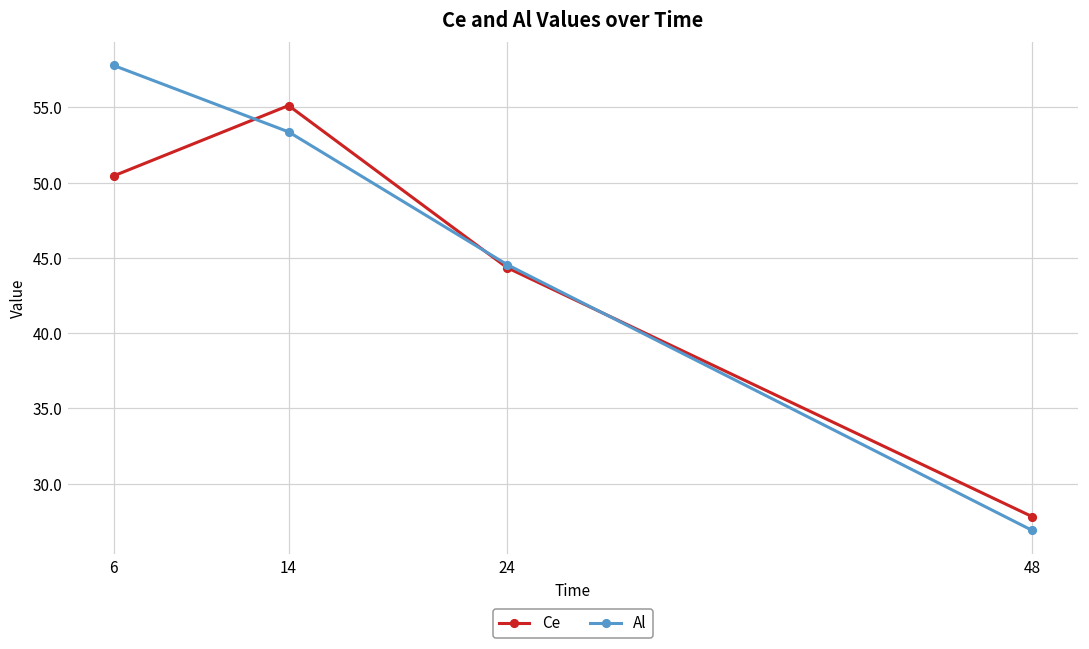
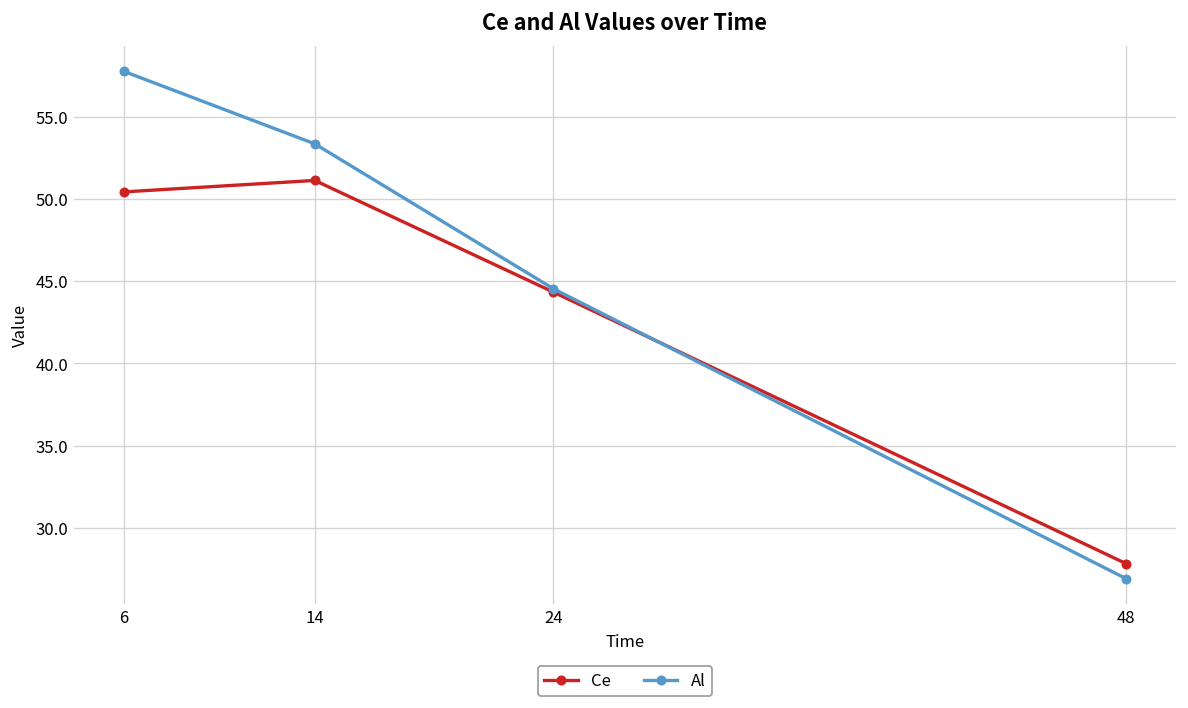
  {
    "Ce": {
      "6": 50.4,
-     "14": 55.1,
+     "14": 51.1,
      "24": 44.3,
      "48": 27.8
    },
    "Al": {
      "6": 57.8,
      "14": 53.4,
      "24": 44.5,
      "48": 26.9
    }
  }
